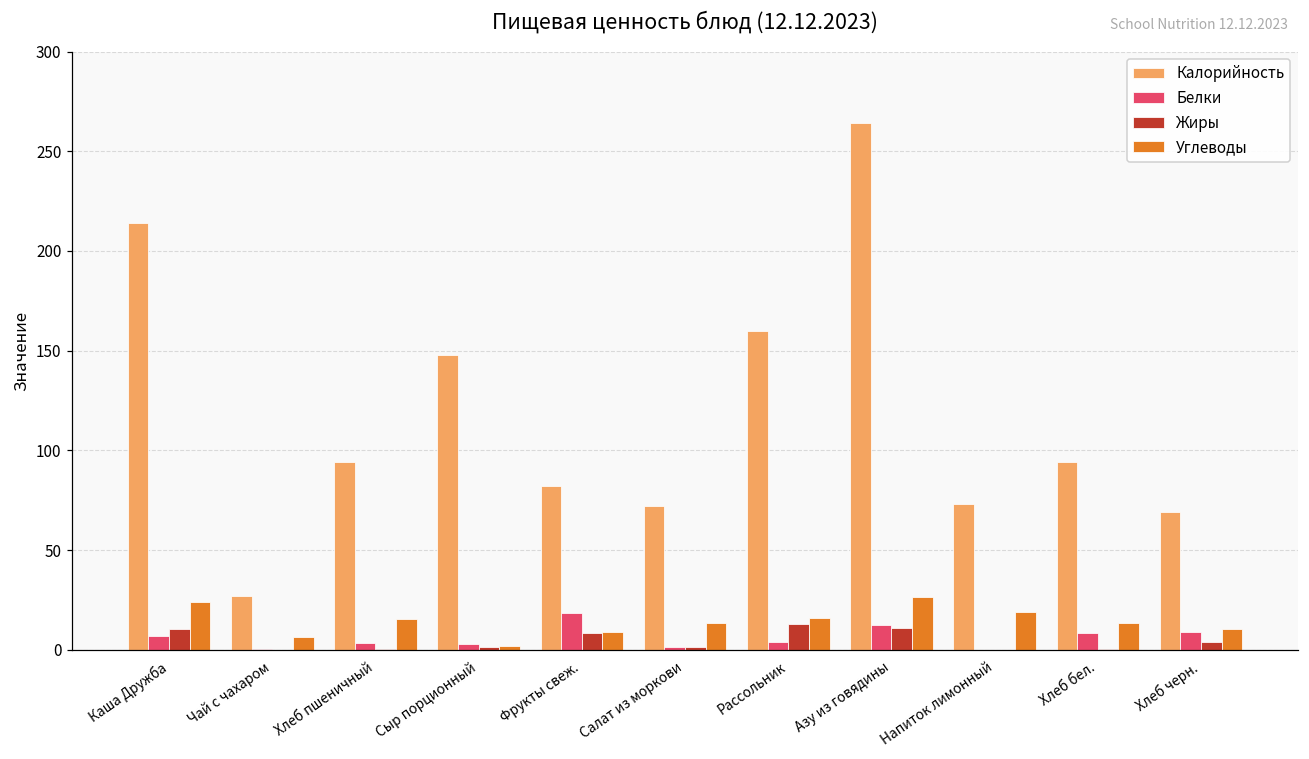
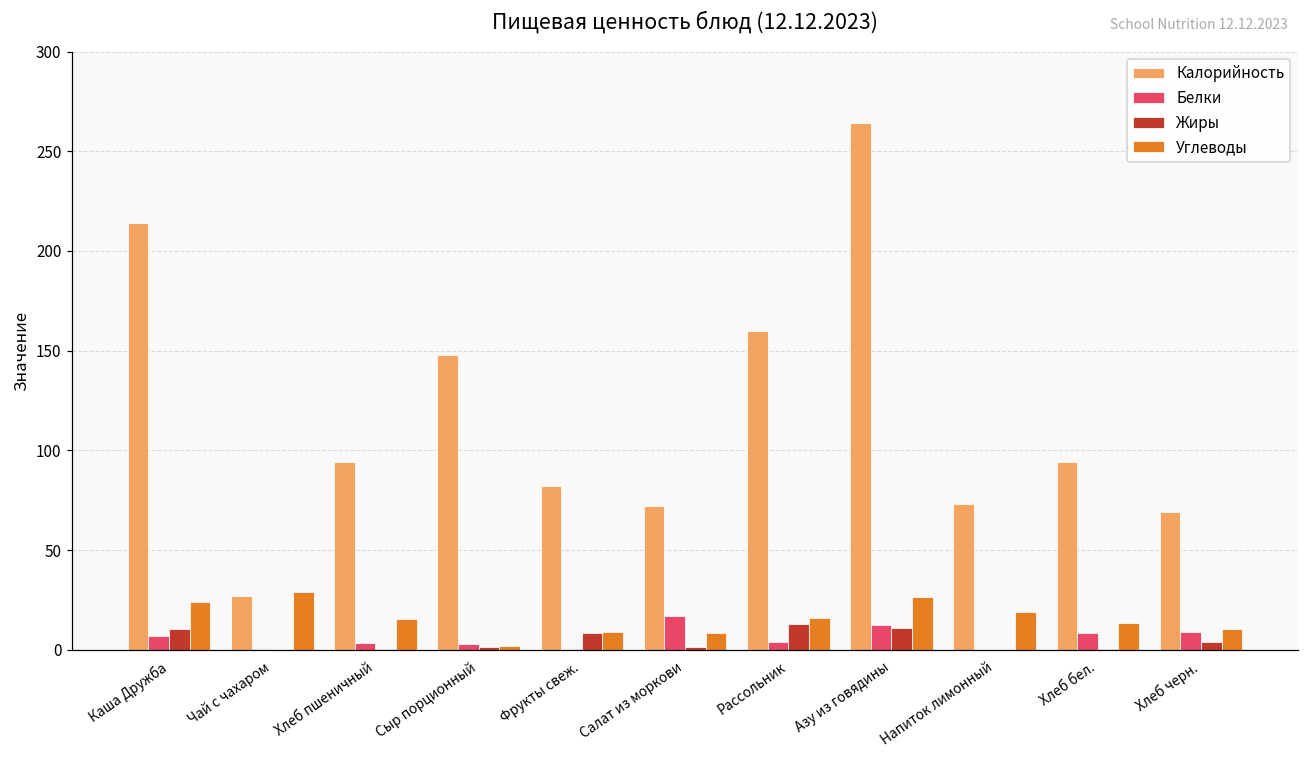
  {
    "Калорийность": {
      "Каша Дружба": 214,
      "Чай с чахаром": 27,
      "Хлеб пшеничный": 94,
      "Сыр порционный": 148,
      "Фрукты свеж.": 82,
      "Салат из моркови": 72,
      "Рассольник": 160,
      "Азу из говядины": 264,
      "Напиток лимонный": 73,
      "Хлеб бел.": 94,
      "Хлеб черн.": 69
    },
    "Белки": {
      "Каша Дружба": 7,
      "Хлеб пшеничный": 3,
      "Сыр порционный": 3,
-     "Фрукты свеж.": 19,
-     "Салат из моркови": 1,
+     "Фрукты свеж.": 0,
+     "Салат из моркови": 17,
      "Рассольник": 4,
      "Азу из говядины": 13,
      "Хлеб бел.": 9,
      "Хлеб черн.": 9
    },
    "Жиры": {
      "Каша Дружба": 10,
      "Чай с чахаром": 0,
      "Сыр порционный": 2,
      "Фрукты свеж.": 8,
      "Рассольник": 13,
      "Азу из говядины": 11,
      "Хлеб черн.": 4
    },
    "Углеводы": {
      "Каша Дружба": 24,
-     "Чай с чахаром": 7,
+     "Чай с чахаром": 29,
      "Хлеб пшеничный": 15,
      "Сыр порционный": 2,
      "Фрукты свеж.": 9,
-     "Салат из моркови": 14,
+     "Салат из моркови": 8,
      "Рассольник": 16,
      "Азу из говядины": 27,
      "Напиток лимонный": 19,
      "Хлеб бел.": 13,
      "Хлеб черн.": 11
    }
  }
